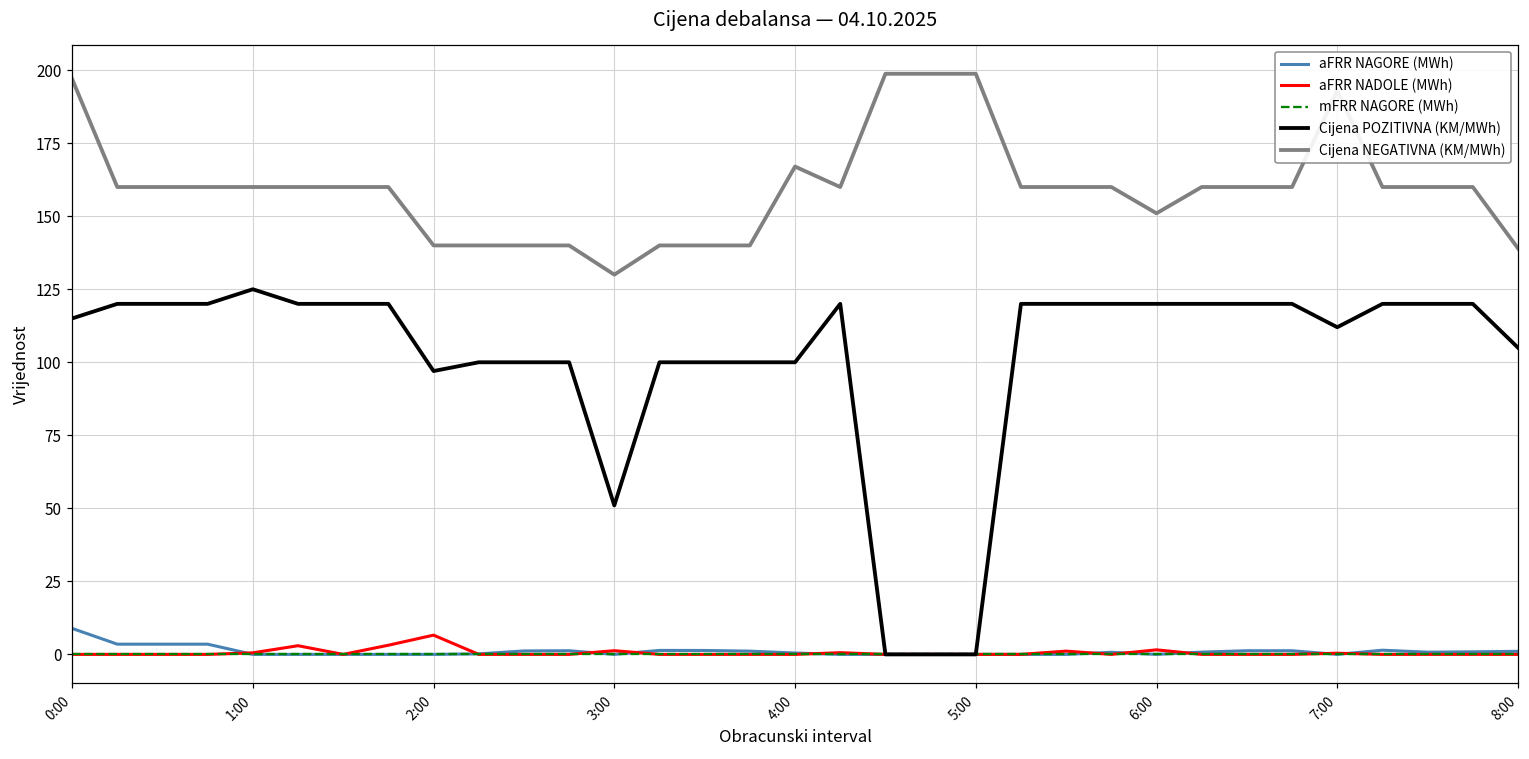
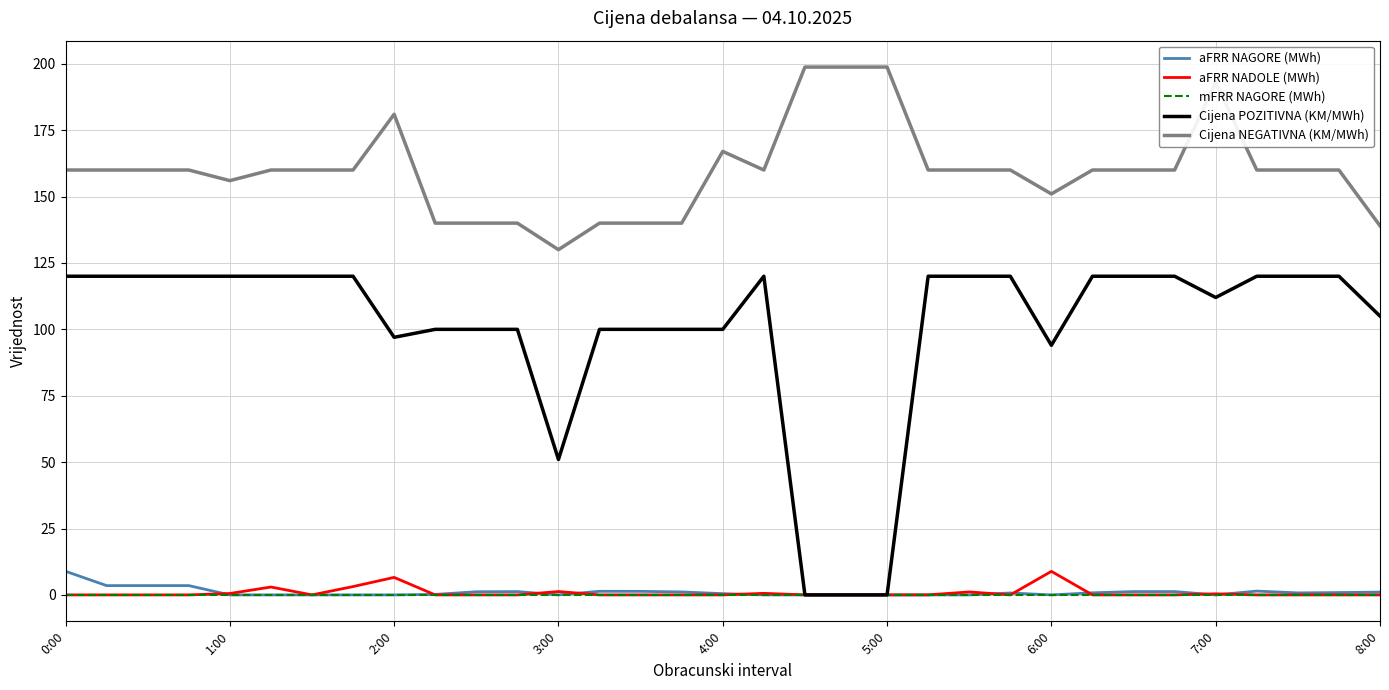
  {
    "aFRR NAGORE (MWh)": {
      "0:00": 9,
      "8:00": 1
    },
    "aFRR NADOLE (MWh)": {
      "2:00": 7,
      "3:00": 1,
-     "6:00": 2
+     "6:00": 9
    },
    "Cijena POZITIVNA (KM/MWh)": {
-     "0:00": 115,
-     "1:00": 125,
+     "0:00": 120,
+     "1:00": 120,
      "2:00": 97,
      "3:00": 51,
      "4:00": 100,
-     "6:00": 120,
+     "6:00": 94,
      "7:00": 112,
      "8:00": 105
    },
    "Cijena NEGATIVNA (KM/MWh)": {
-     "0:00": 197,
-     "1:00": 160,
-     "2:00": 140,
+     "0:00": 160,
+     "1:00": 156,
+     "2:00": 181,
      "3:00": 130,
      "4:00": 167,
      "5:00": 199,
      "6:00": 151,
      "8:00": 139
    }
  }
